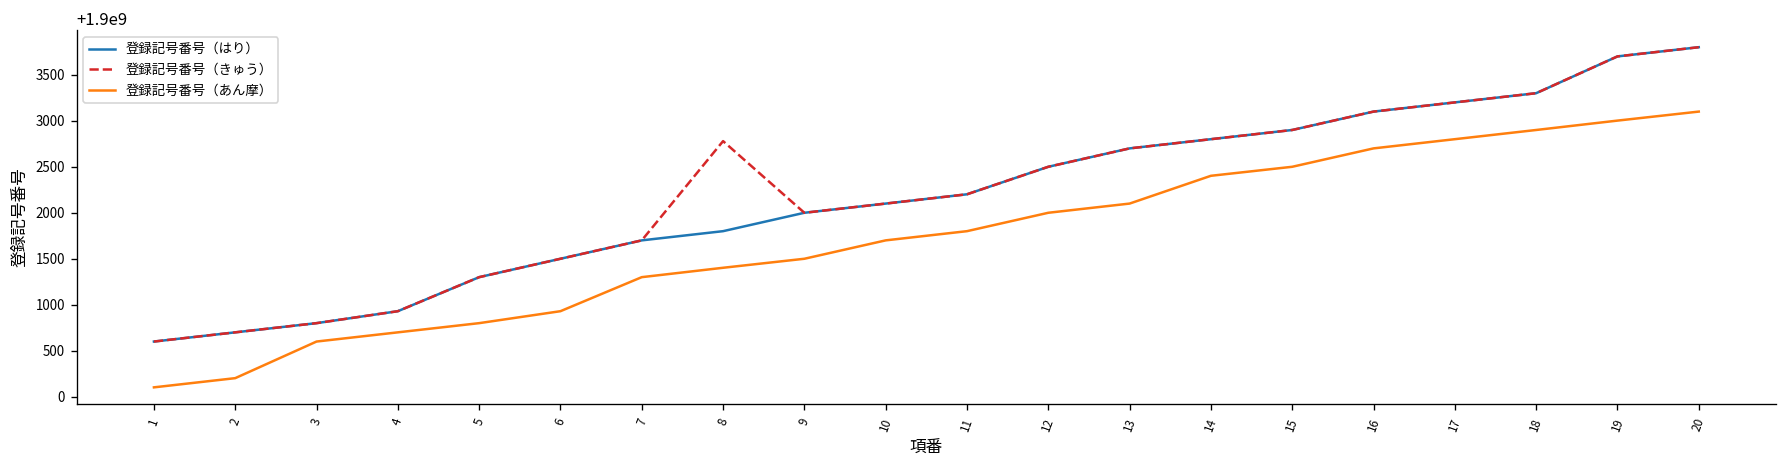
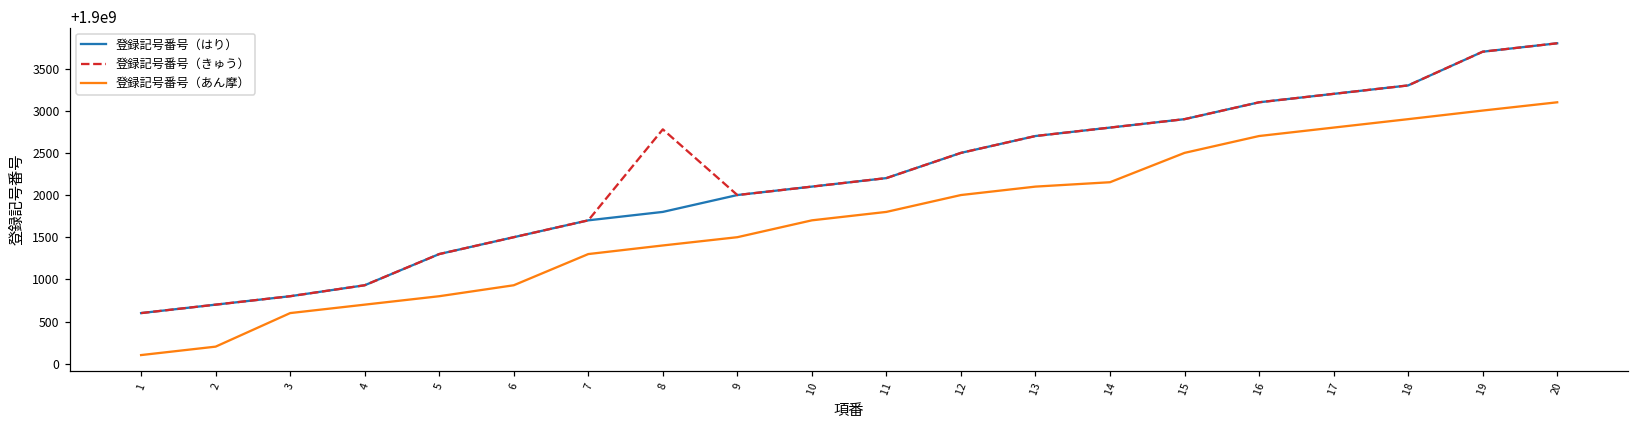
  {
    "登録記号番号（はり）": {
      "8": 1900001800
    },
    "登録記号番号（きゅう）": {
      "8": 1900002800
    },
    "登録記号番号（あん摩）": {
      "1": 1900000100,
      "2": 1900000200,
      "3": 1900000600,
      "4": 1900000700,
      "5": 1900000800,
      "6": 1900000900,
      "7": 1900001300,
      "8": 1900001400,
      "9": 1900001500,
      "10": 1900001700,
      "11": 1900001800,
      "12": 1900002000,
      "13": 1900002100,
-     "14": 1900002400,
+     "14": 1900002200,
      "15": 1900002500,
      "16": 1900002700,
      "17": 1900002800,
      "18": 1900002900,
      "19": 1900003000,
      "20": 1900003100
    }
  }
